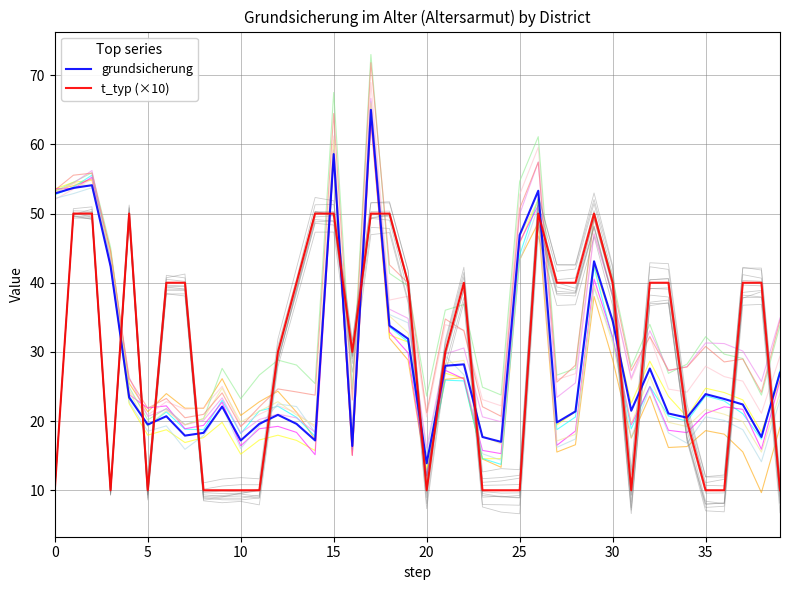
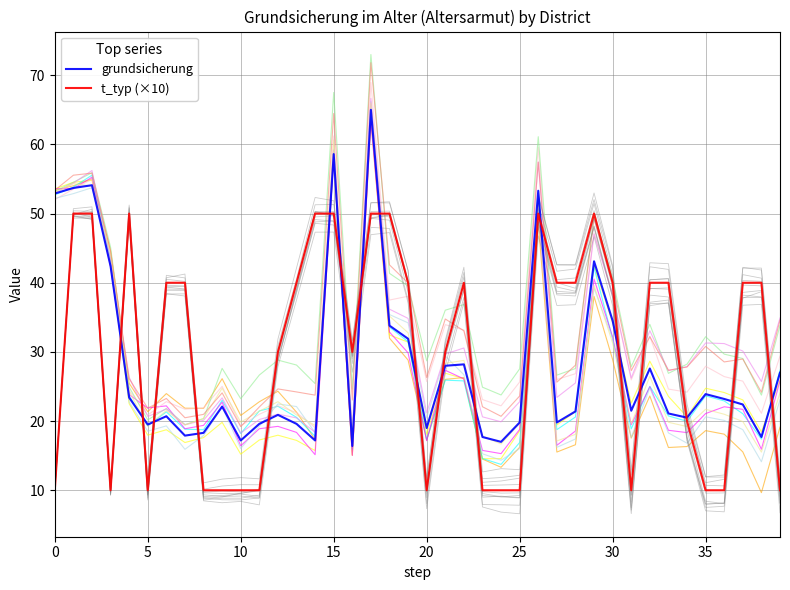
  {
    "grundsicherung": {
      "10": 17,
-     "20": 14,
-     "25": 47
+     "20": 19,
+     "25": 20
    },
    "t_typ (×10)": {
      "25": 10,
      "35": 10
    }
  }
